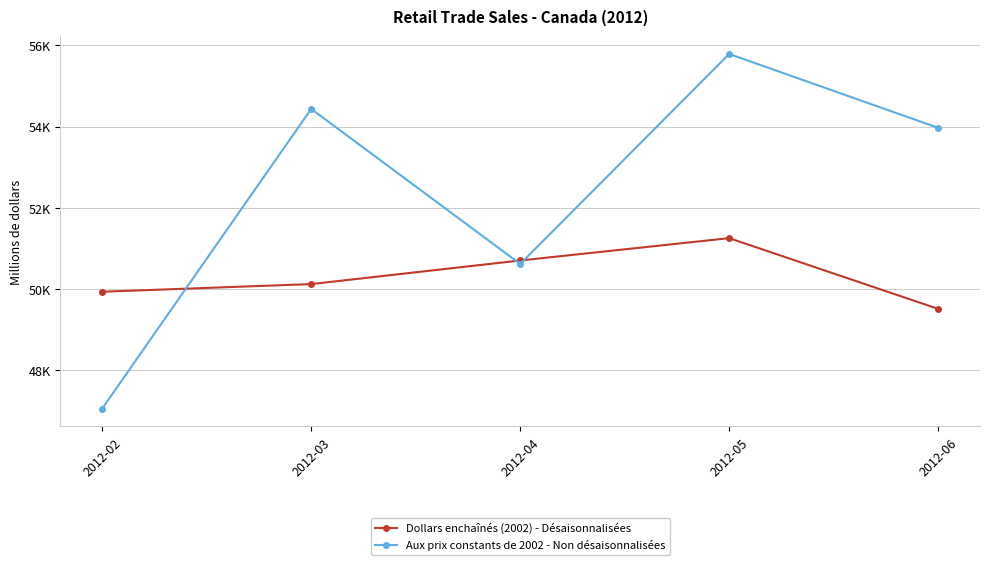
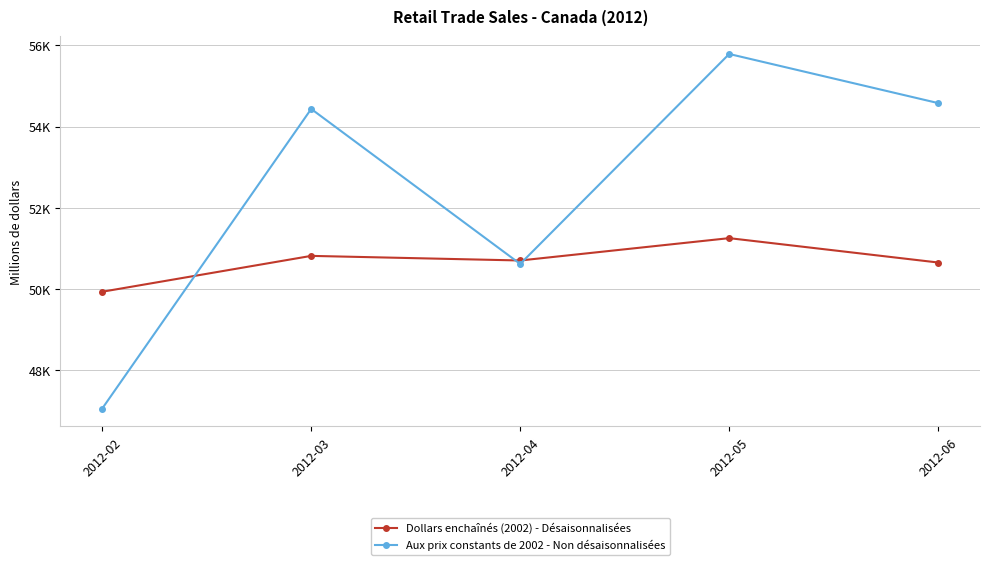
  {
    "Dollars enchaînés (2002) - Désaisonnalisées": {
      "2012-02": 49900,
-     "2012-03": 50100,
+     "2012-03": 50800,
      "2012-04": 50700,
      "2012-05": 51300,
-     "2012-06": 49500
+     "2012-06": 50700
    },
    "Aux prix constants de 2002 - Non désaisonnalisées": {
      "2012-02": 47100,
      "2012-03": 54400,
      "2012-04": 50600,
      "2012-05": 55800,
-     "2012-06": 54000
+     "2012-06": 54600
    }
  }
